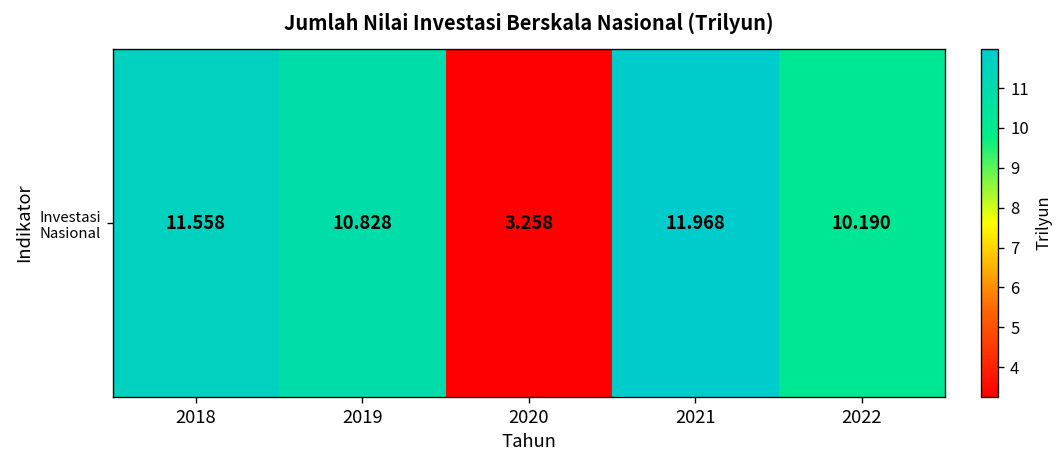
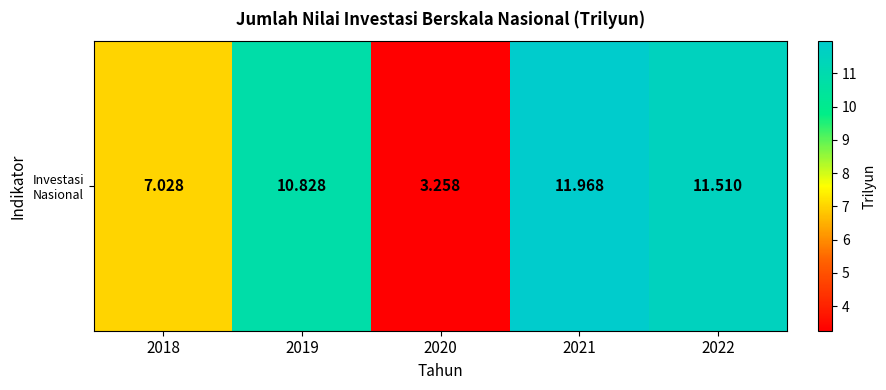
  {
    "Investasi Nasional": {
-     "2018": 11.558,
+     "2018": 7.028,
      "2019": 10.828,
      "2020": 3.258,
      "2021": 11.968,
-     "2022": 10.190
+     "2022": 11.510
    }
  }
